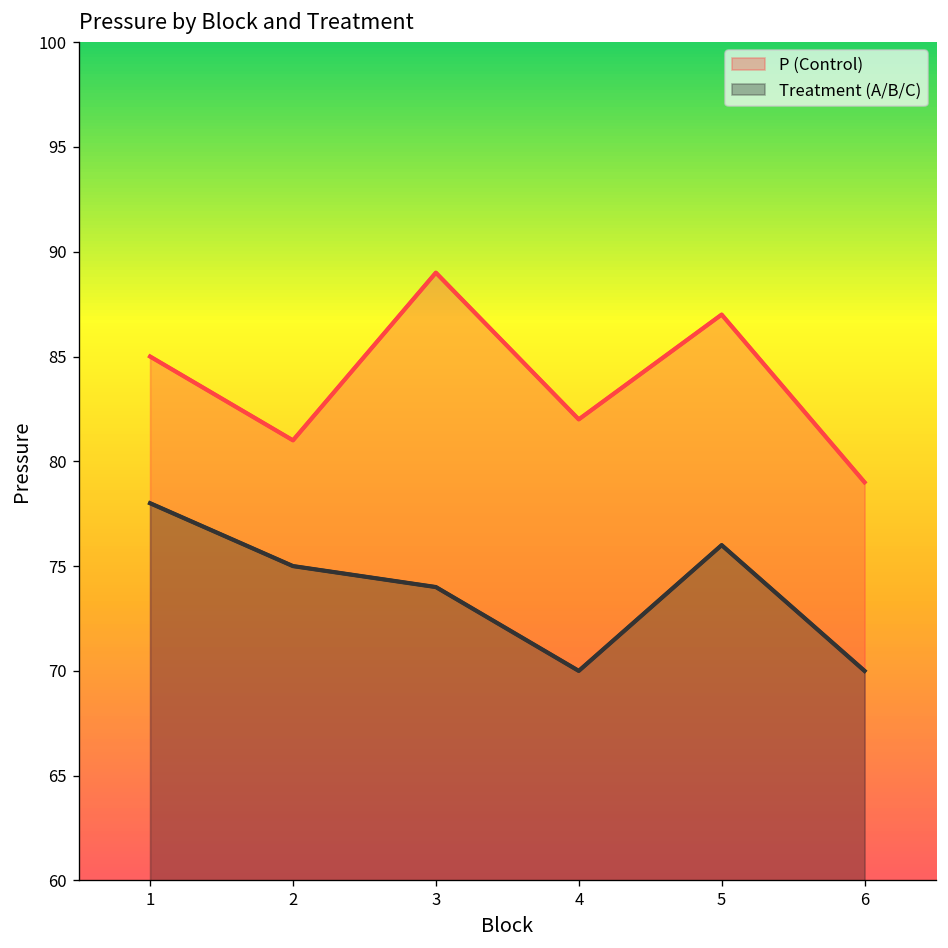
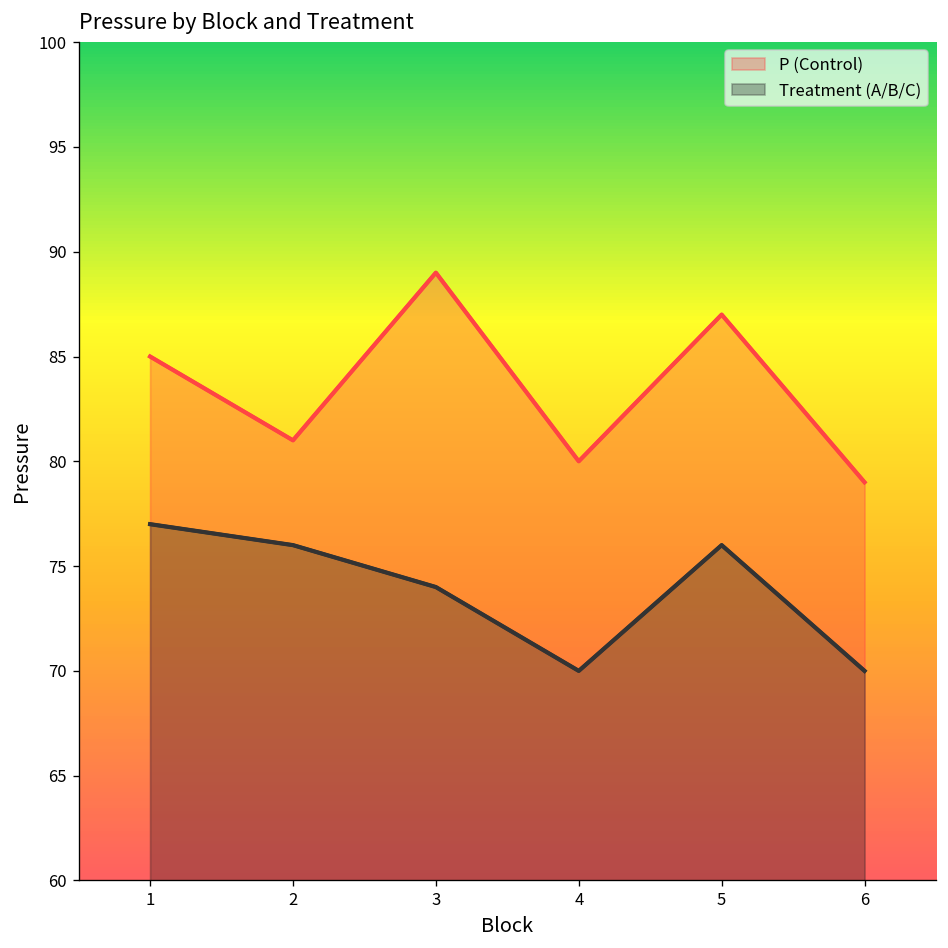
  {
    "P (Control)": {
      "1": 85,
      "2": 81,
      "3": 89,
-     "4": 82,
+     "4": 80,
      "5": 87,
      "6": 79
    },
    "Treatment (A/B/C)": {
-     "1": 78,
-     "2": 75,
+     "1": 77,
+     "2": 76,
      "3": 74,
      "4": 70,
      "5": 76,
      "6": 70
    }
  }
